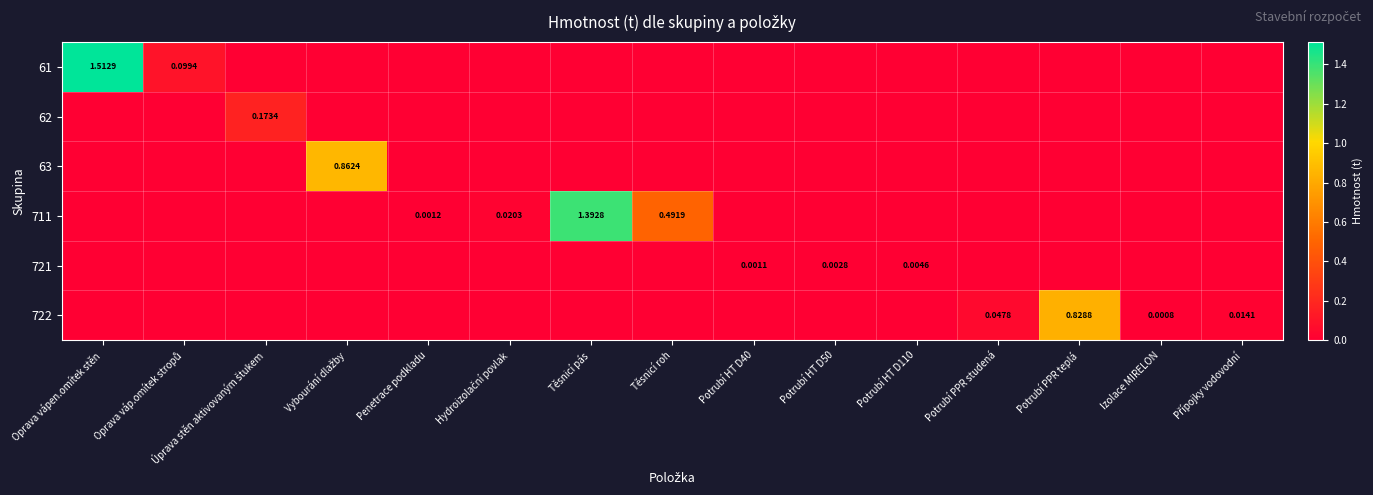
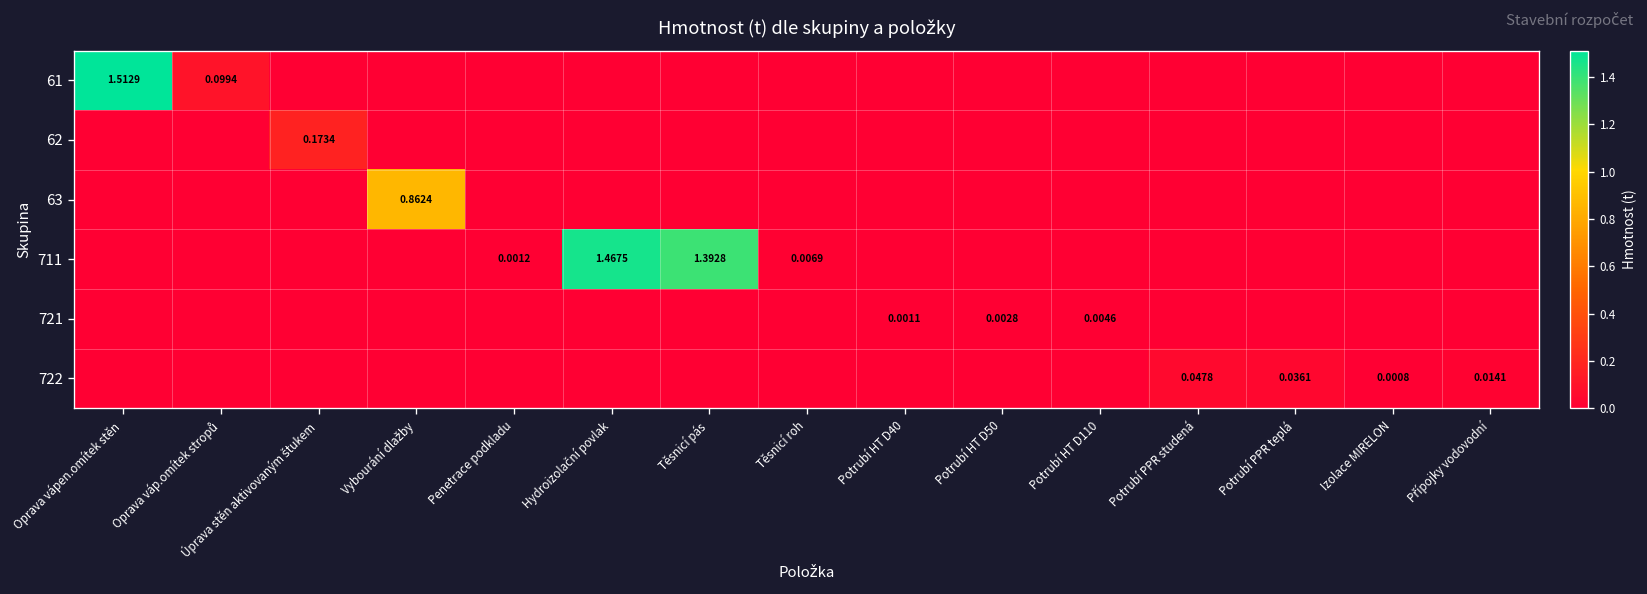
  {
    "61": {
      "Oprava vápen.omítek stěn": 1.5129,
      "Oprava váp.omítek stropů": 0.0994
    },
    "62": {
      "Úprava stěn aktivovaným štukem": 0.1734
    },
    "63": {
      "Vybourání dlažby": 0.8624
    },
    "711": {
      "Penetrace podkladu": 0.0012,
-     "Hydroizolační povlak": 0.0203,
+     "Hydroizolační povlak": 1.4675,
      "Těsnicí pás": 1.3928,
-     "Těsnicí roh": 0.4919
+     "Těsnicí roh": 0.0069
    },
    "721": {
      "Potrubí HT D40": 0.0011,
      "Potrubí HT D50": 0.0028,
      "Potrubí HT D110": 0.0046
    },
    "722": {
      "Potrubí PPR studená": 0.0478,
-     "Potrubí PPR teplá": 0.8288,
+     "Potrubí PPR teplá": 0.0361,
      "Izolace MIRELON": 0.0008,
      "Přípojky vodovodní": 0.0141
    }
  }
